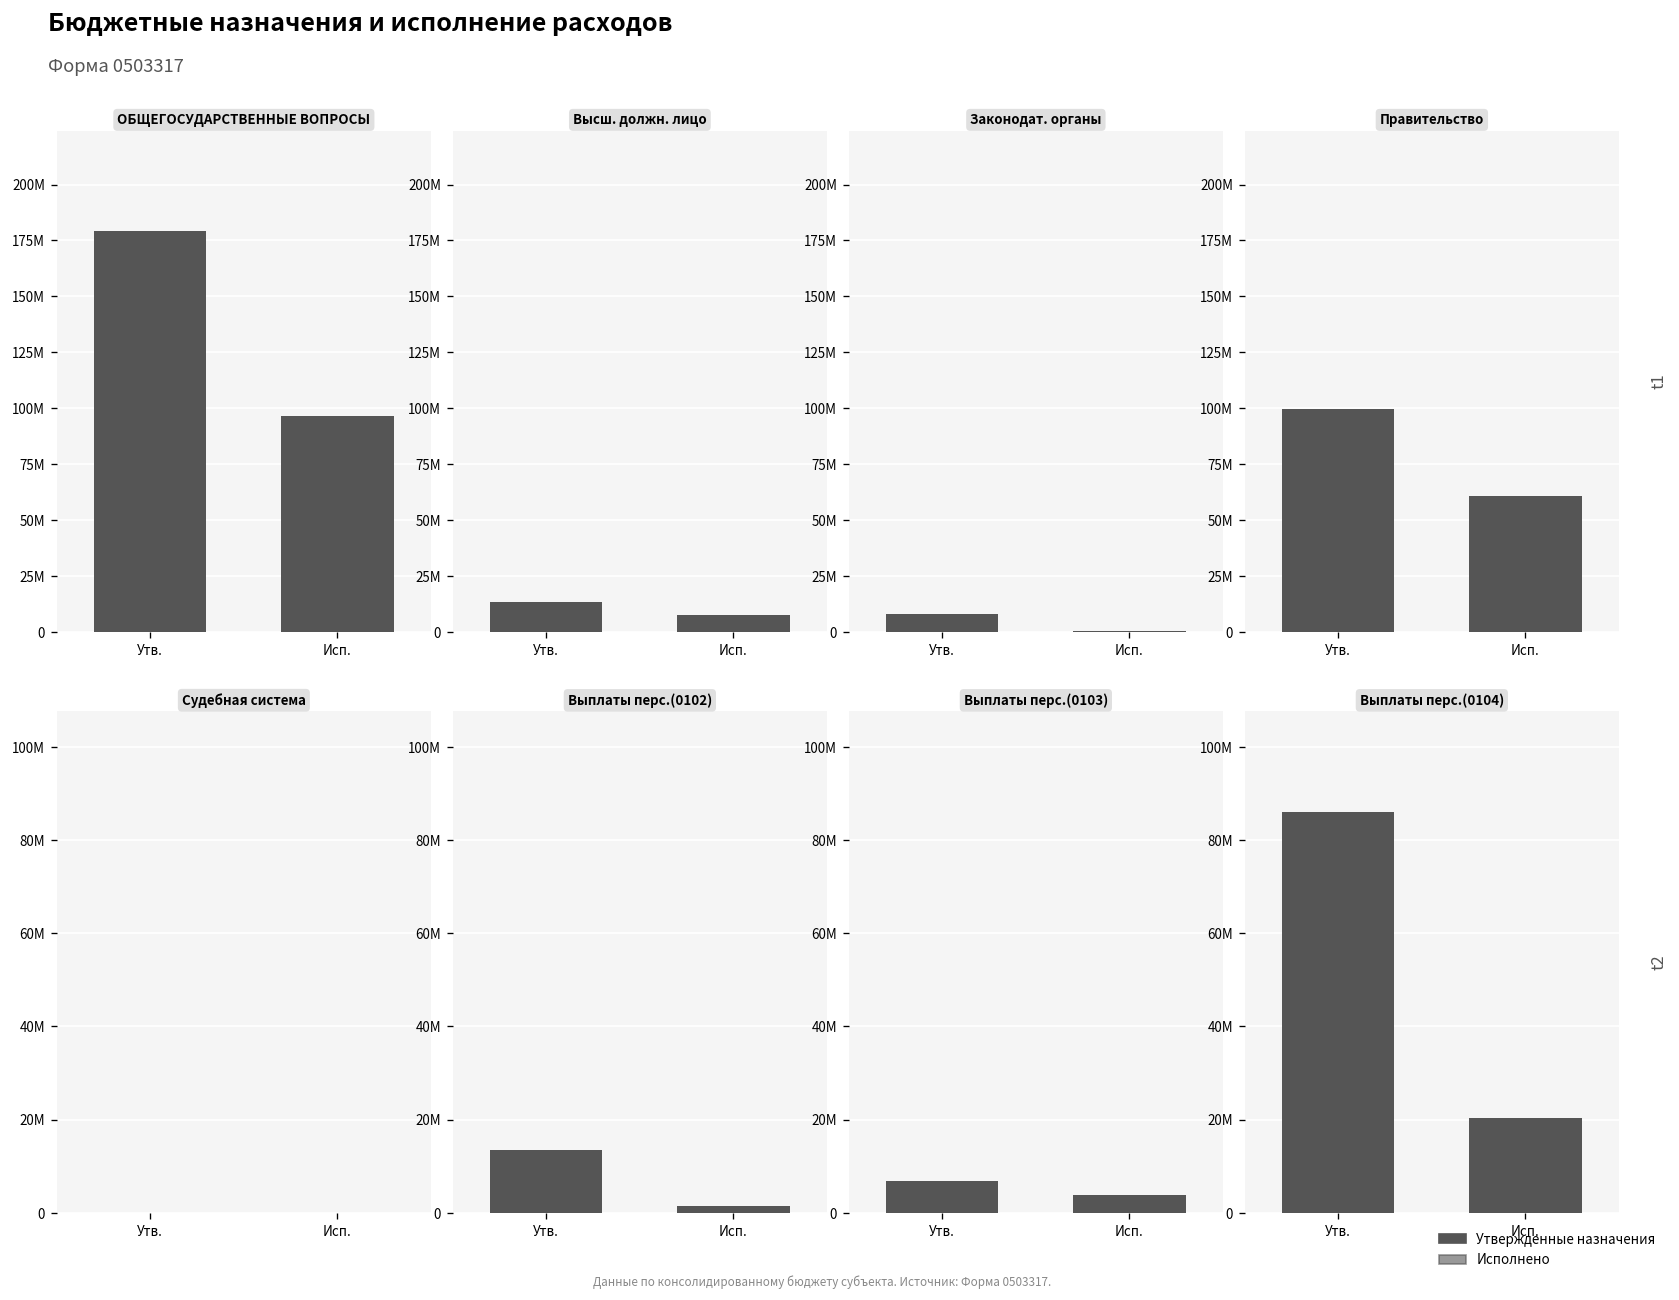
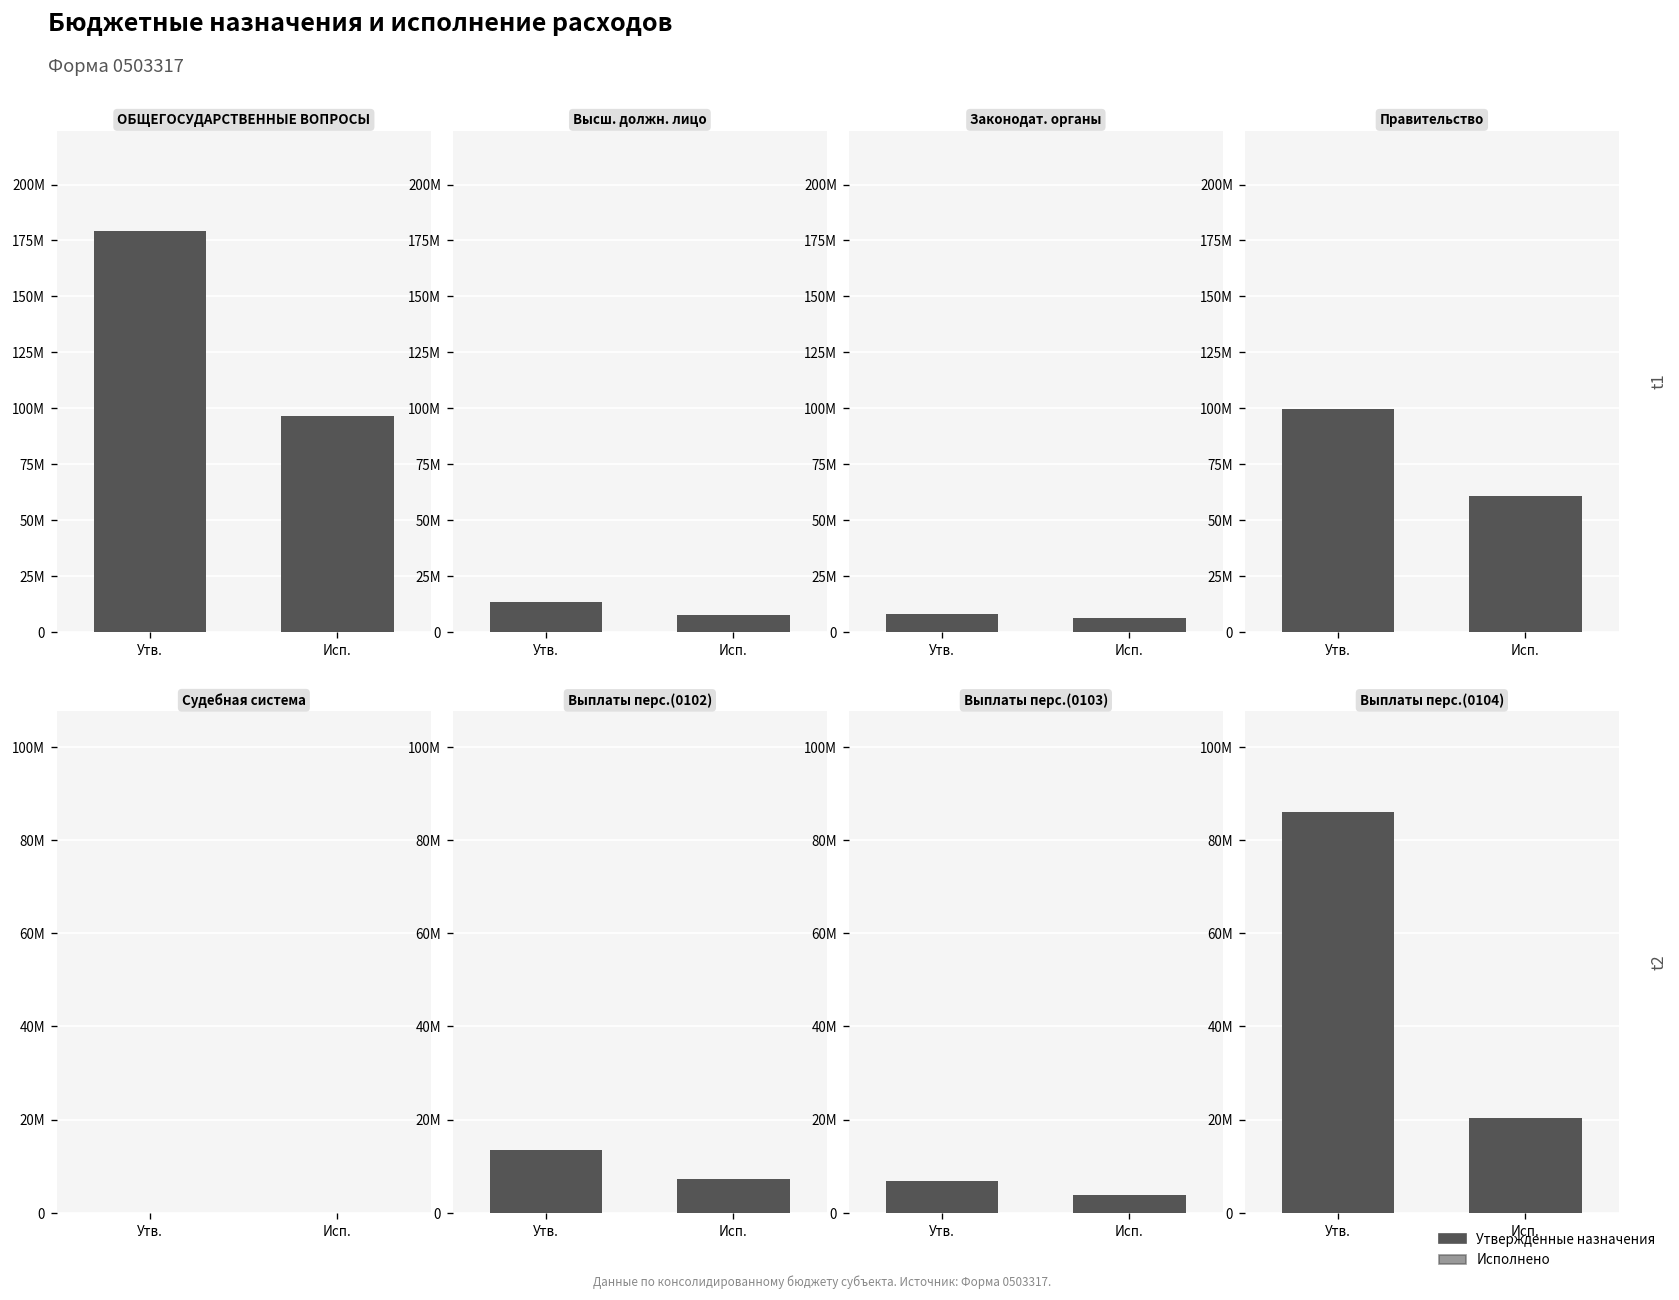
  {
    "ОБЩЕГОСУДАРСТВЕННЫЕ ВОПРОСЫ": {
      "Утв.": "179М",
      "Исп.": "97М"
    },
    "Высш. должн. лицо": {
      "Утв.": "13М",
      "Исп.": "8М"
    },
    "Законодат. органы": {
      "Утв.": "8М",
-     "Исп.": "1М"
+     "Исп.": "6М"
    },
    "Правительство": {
      "Утв.": "100М",
      "Исп.": "61М"
    },
    "Судебная система": {
      "Исп.": "0М"
    },
    "Выплаты перс.(0102)": {
      "Утв.": "13М",
-     "Исп.": "1М"
+     "Исп.": "7М"
    },
    "Выплаты перс.(0103)": {
      "Утв.": "7М",
      "Исп.": "4М"
    },
    "Выплаты перс.(0104)": {
      "Утв.": "86М",
      "Исп.": "20М"
    }
  }
